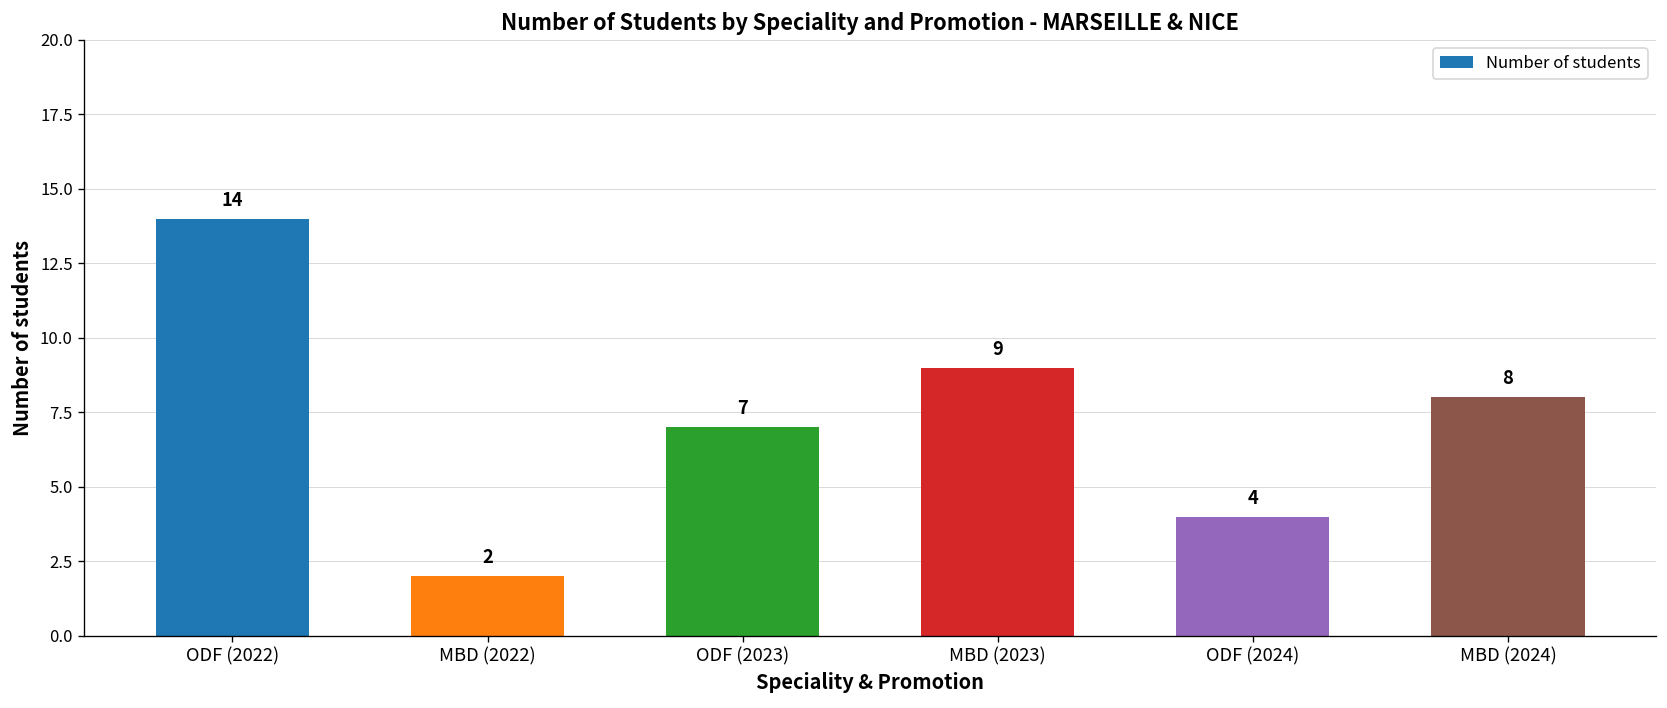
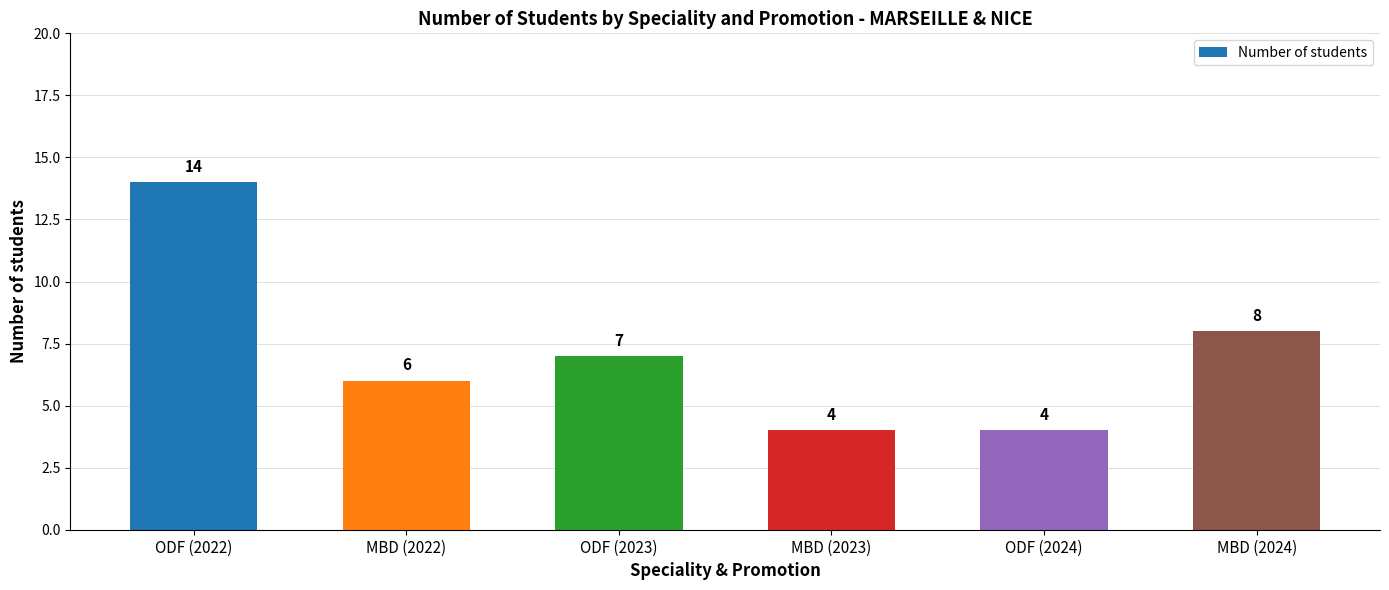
  {
    "ODF (2022)": 14,
-   "MBD (2022)": 2,
+   "MBD (2022)": 6,
    "ODF (2023)": 7,
-   "MBD (2023)": 9,
+   "MBD (2023)": 4,
    "ODF (2024)": 4,
    "MBD (2024)": 8
  }
